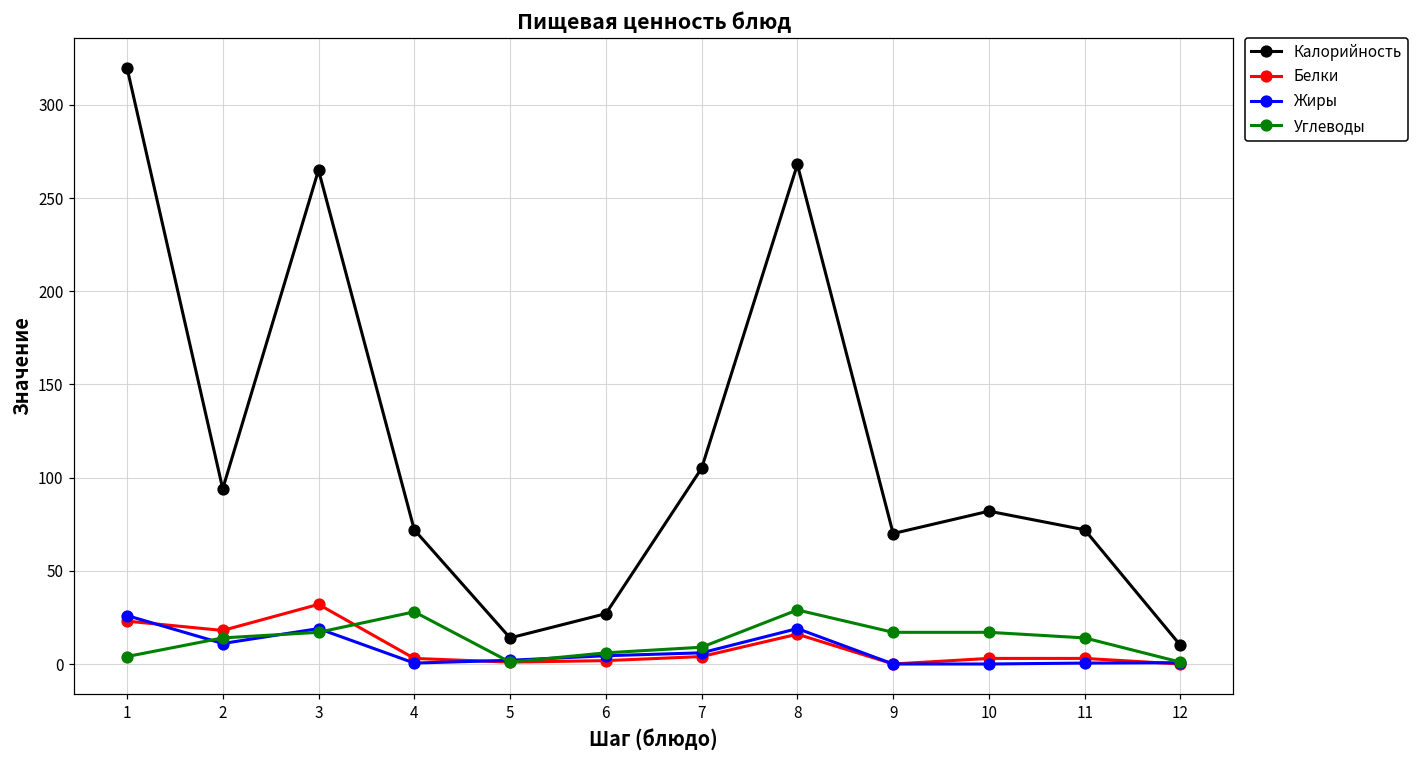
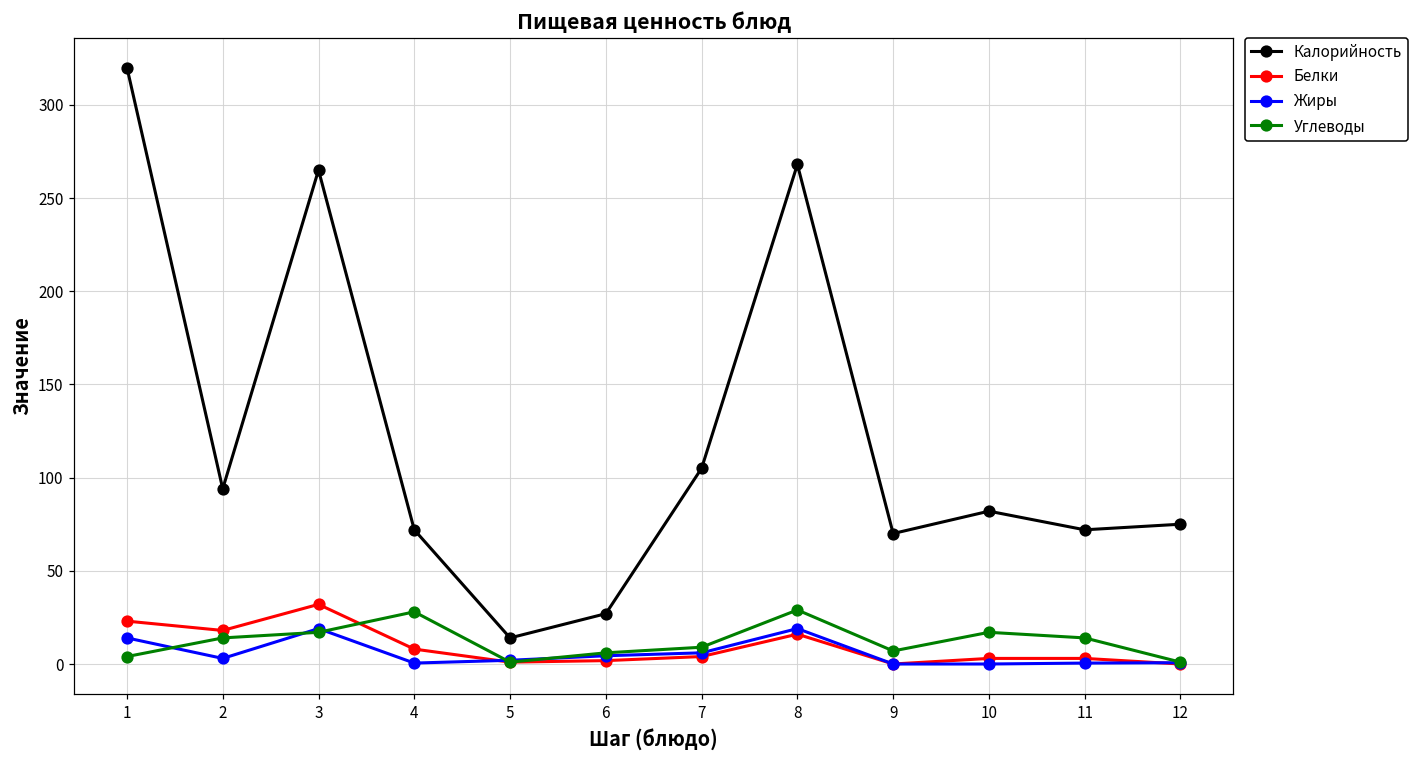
  {
    "Калорийность": {
      "1": 320,
      "2": 94,
      "3": 265,
      "4": 72,
      "5": 14,
      "6": 27,
      "7": 105,
      "8": 268,
      "9": 70,
      "10": 82,
      "11": 72,
-     "12": 10
+     "12": 75
    },
    "Белки": {
      "1": 23,
      "2": 18,
      "3": 32,
-     "4": 3,
+     "4": 8,
      "6": 2,
      "7": 4,
      "8": 16,
      "10": 3,
      "11": 3
    },
    "Жиры": {
-     "1": 26,
-     "2": 11,
+     "1": 14,
+     "2": 3,
      "3": 19,
      "4": 1,
      "6": 4,
      "7": 6,
      "8": 19,
      "10": 0,
      "11": 1
    },
    "Углеводы": {
      "1": 4,
      "2": 14,
      "3": 17,
      "4": 28,
      "6": 6,
      "7": 9,
      "8": 29,
-     "9": 17,
+     "9": 7,
      "10": 17,
      "11": 14
    }
  }
